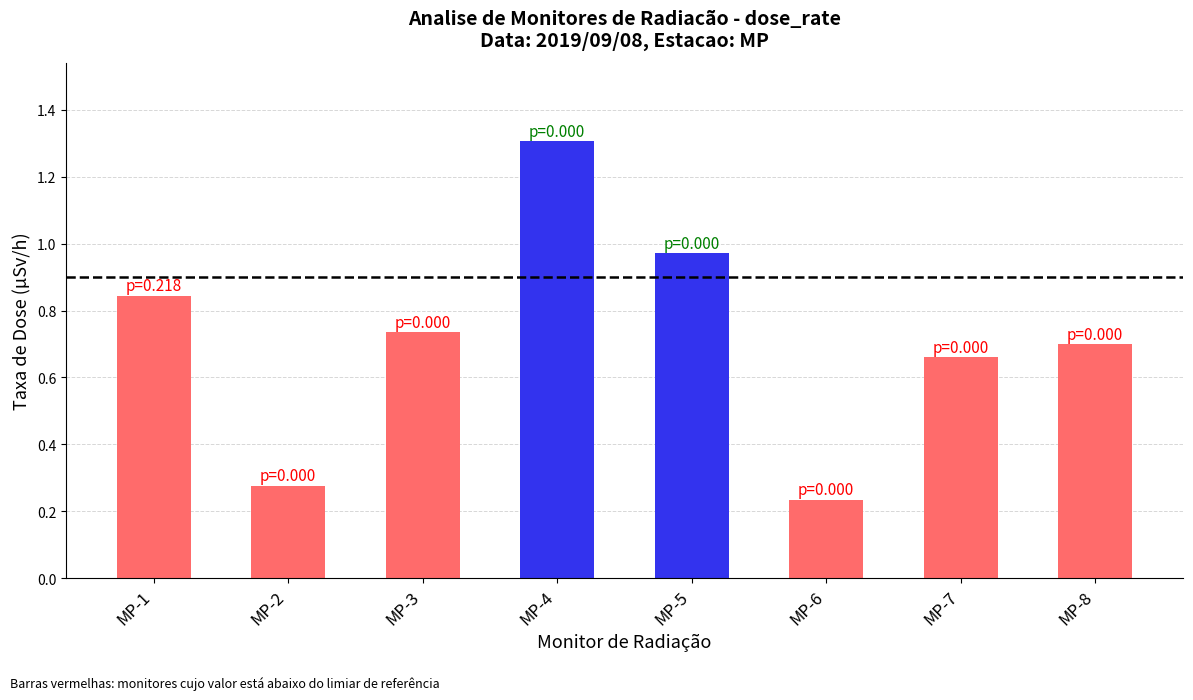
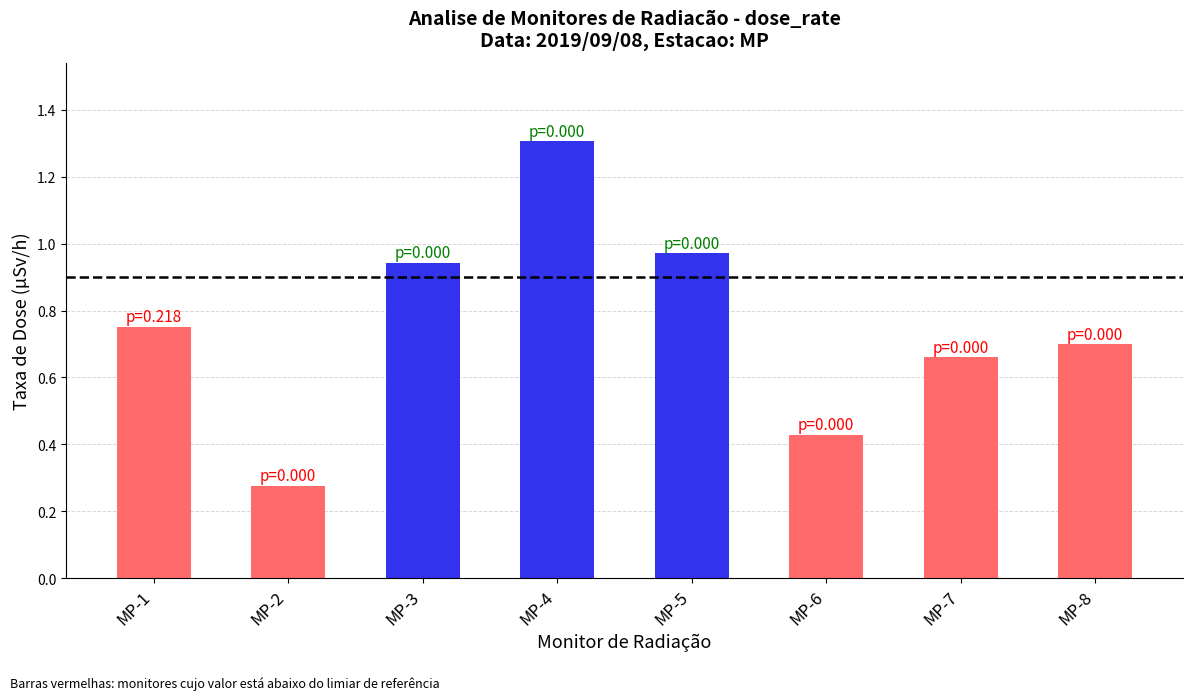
  {
-   "MP-1": 0.84,
-   "MP-3": 0.74,
-   "MP-6": 0.24
+   "MP-1": 0.75,
+   "MP-3": 0.94,
+   "MP-6": 0.43
  }
